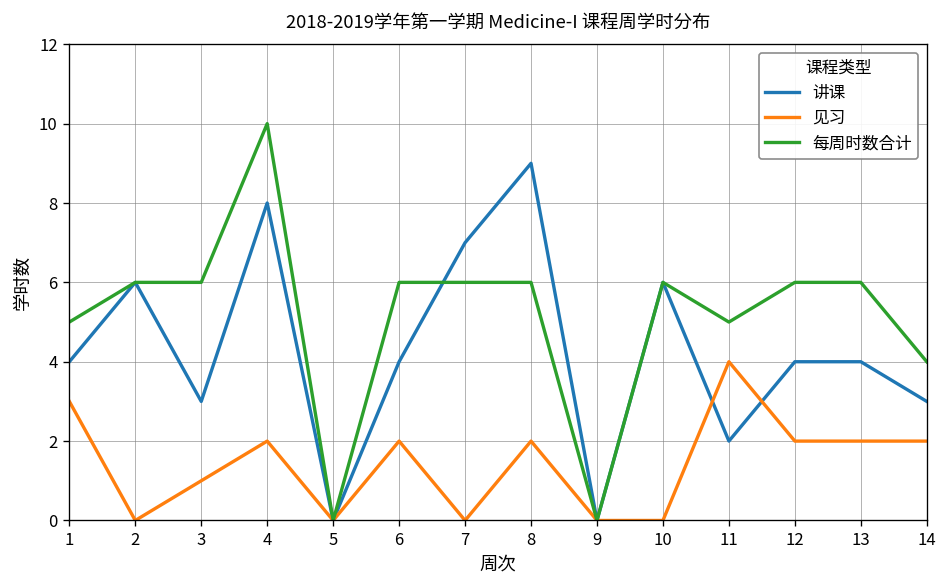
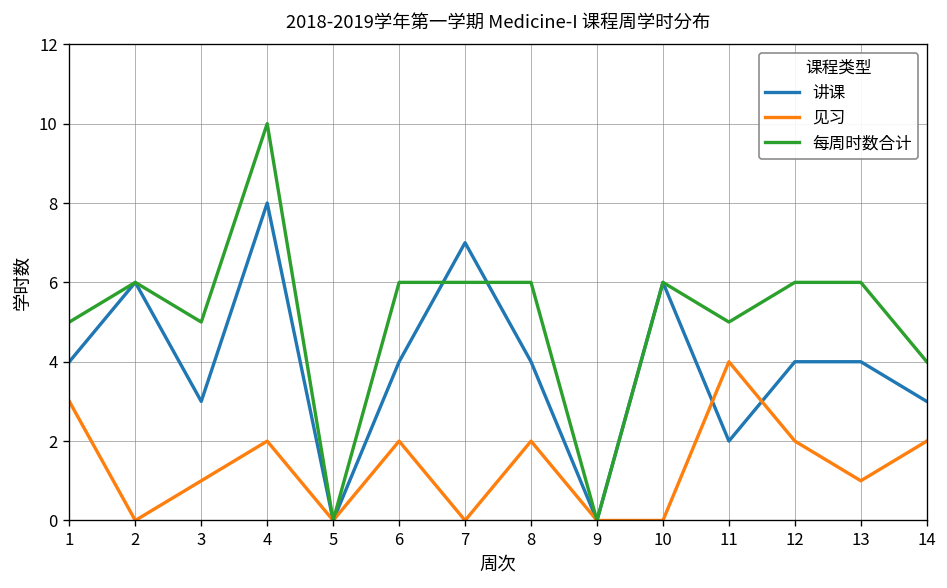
  {
    "讲课": {
      "1": 4,
      "3": 3,
      "4": 8,
      "6": 4,
      "7": 7,
-     "8": 9,
+     "8": 4,
      "11": 2,
      "12": 4,
      "13": 4,
      "14": 3
    },
    "见习": {
      "1": 3,
      "2": 0,
      "3": 1,
      "4": 2,
      "6": 2,
      "7": 0,
      "8": 2,
      "10": 0,
      "11": 4,
      "12": 2,
-     "13": 2,
+     "13": 1,
      "14": 2
    },
    "每周时数合计": {
      "1": 5,
-     "3": 6,
+     "3": 5,
      "4": 10,
      "6": 6,
      "7": 6,
      "8": 6,
      "11": 5,
      "12": 6,
      "13": 6,
      "14": 4
    }
  }
